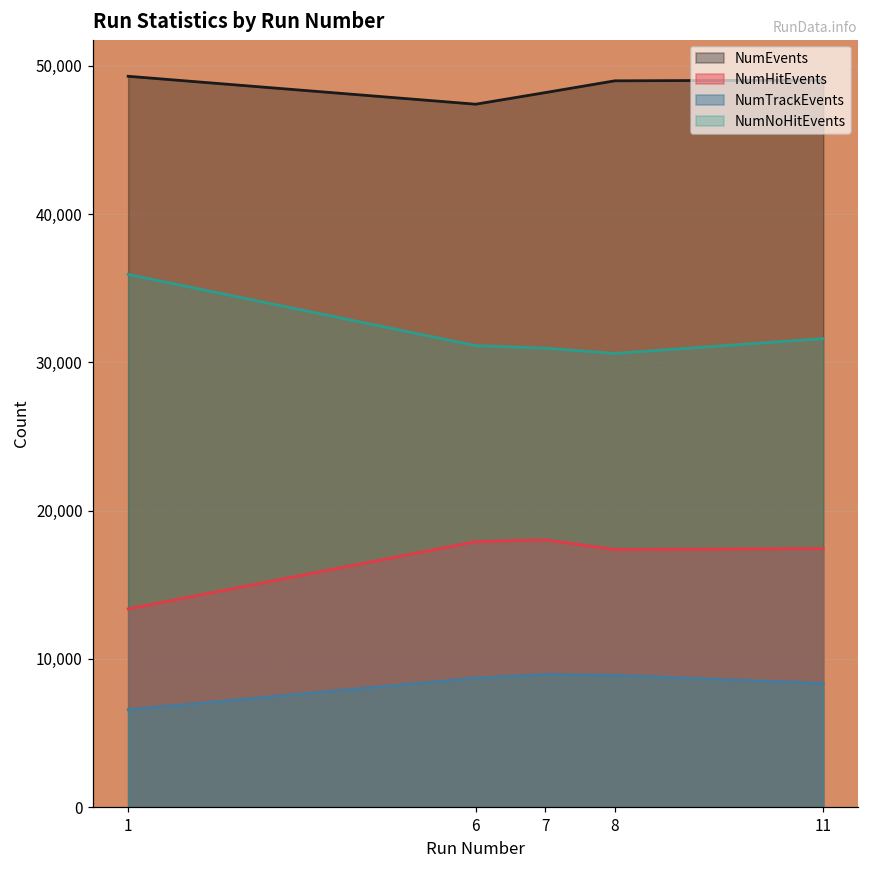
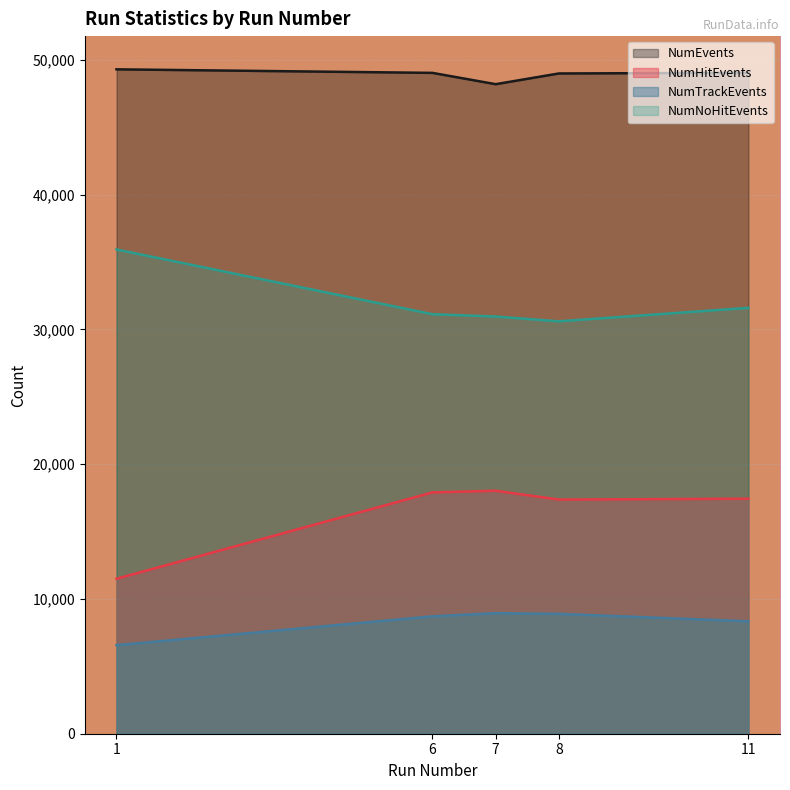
  {
    "NumEvents": {
      "1": "49,300",
-     "6": "47,400",
+     "6": "49,000",
      "7": "48,200",
      "8": "49,000"
    },
    "NumHitEvents": {
-     "1": "13,400",
+     "1": "11,500",
      "6": "17,900",
      "7": "18,000",
      "8": "17,400",
      "11": "17,400"
    }
  }
